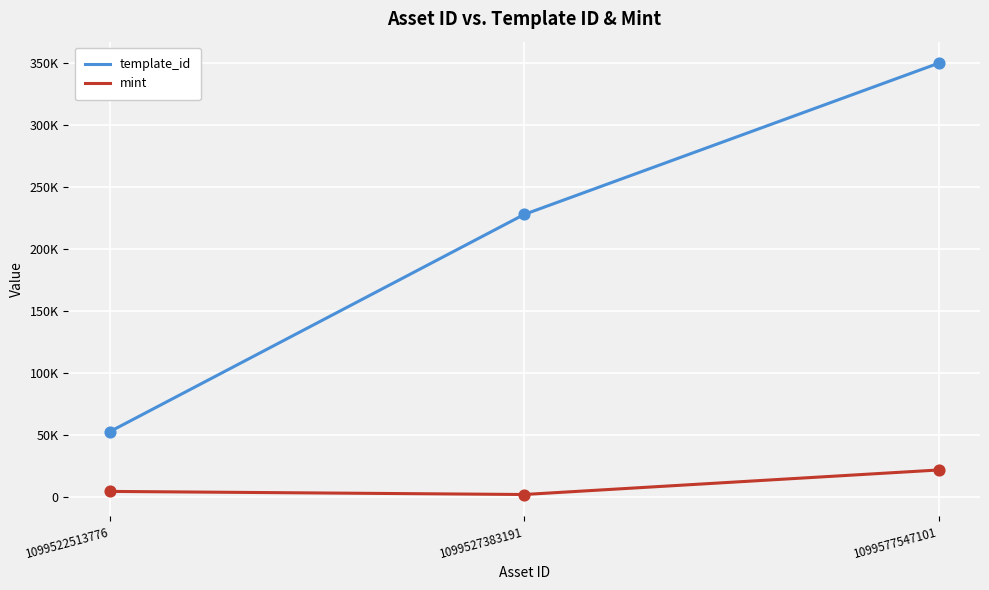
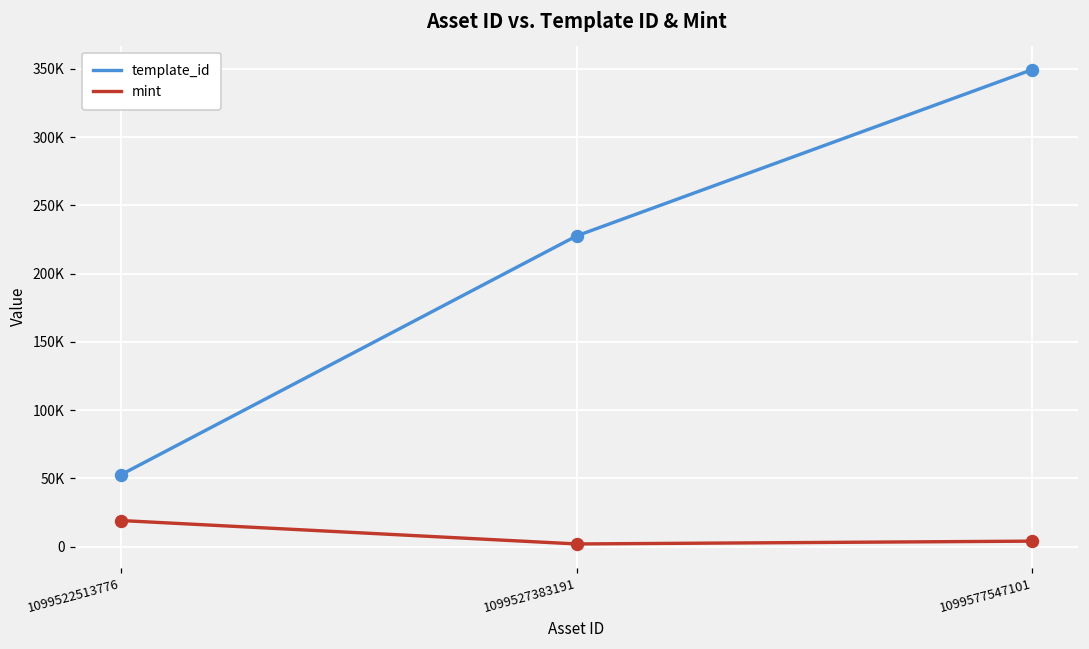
  {
    "template_id": {
      "1099522513776": 53000,
      "1099527383191": 228000,
      "1099577547101": 350000
    },
    "mint": {
-     "1099522513776": 4000,
+     "1099522513776": 19000,
      "1099527383191": 2000,
-     "1099577547101": 22000
+     "1099577547101": 4000
    }
  }
